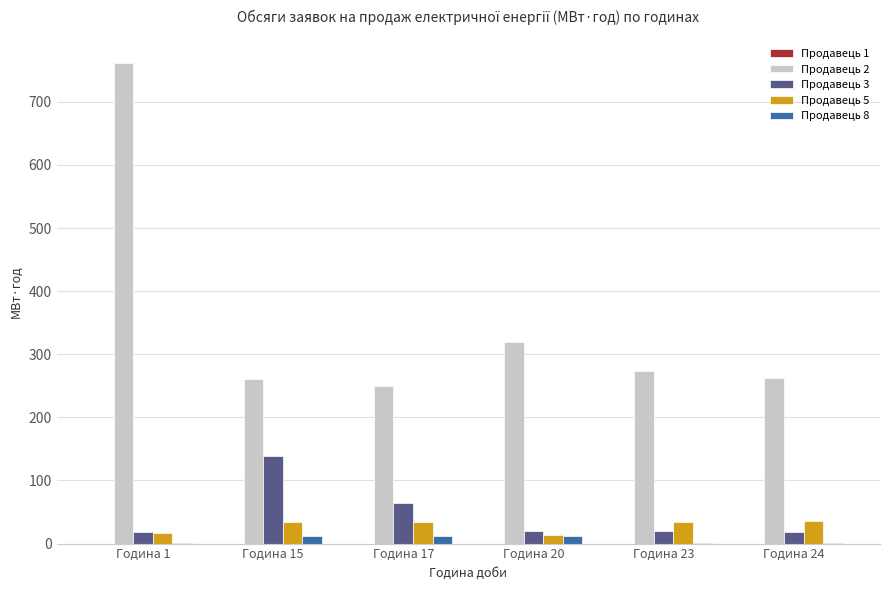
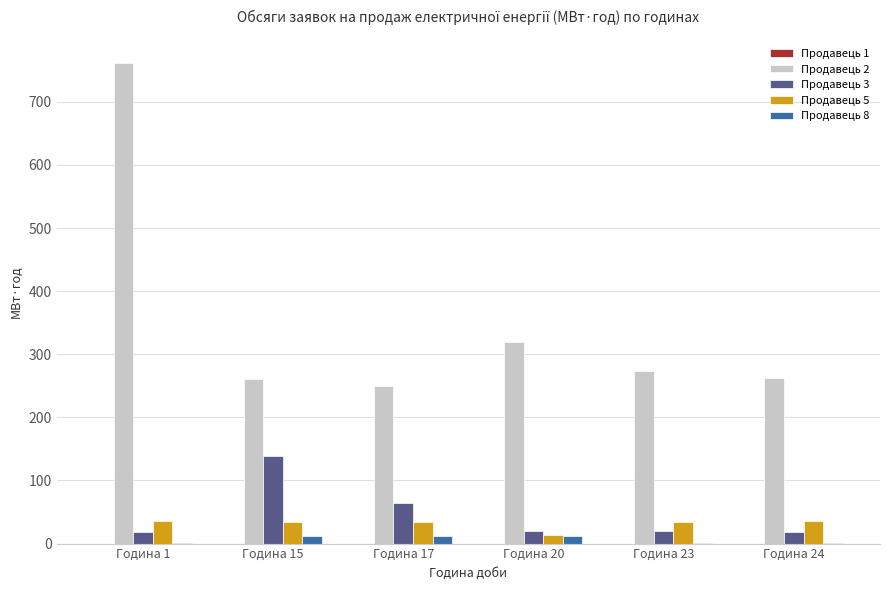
  {
    "Продавець 2": {
      "Година 1": 760,
      "Година 15": 260,
      "Година 17": 250,
      "Година 20": 320,
      "Година 23": 270,
      "Година 24": 260
    },
    "Продавець 5": {
-     "Година 1": 20,
+     "Година 1": 40,
      "Година 15": 30,
      "Година 17": 30,
      "Година 20": 10,
      "Година 23": 30,
      "Година 24": 40
    }
  }
